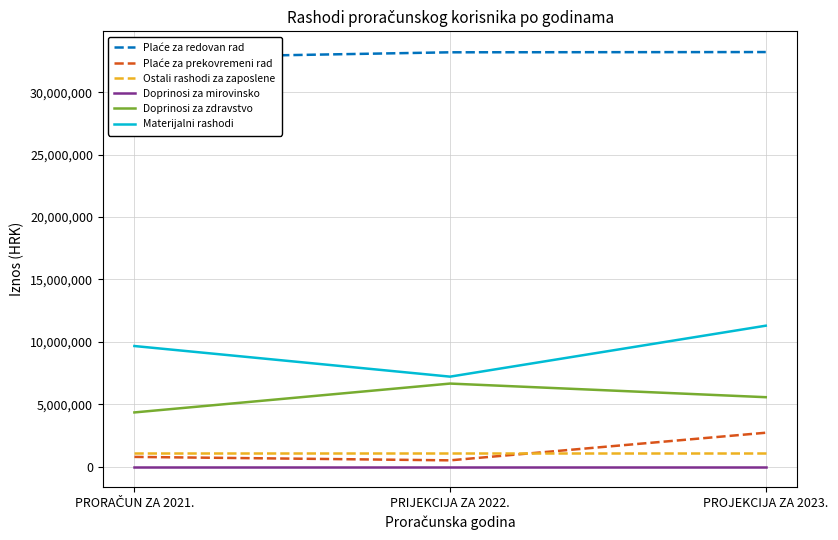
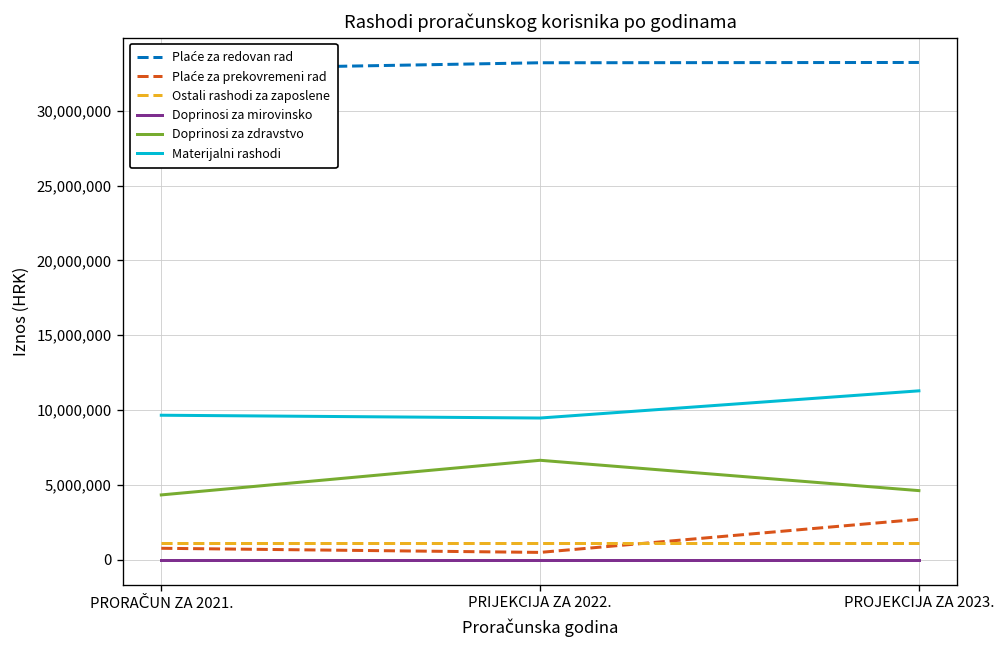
  {
    "Plaće za redovan rad": {
      "PRIJEKCIJA ZA 2022.": "33,200,000",
      "PROJEKCIJA ZA 2023.": "33,200,000"
    },
    "Plaće za prekovremeni rad": {
      "PRORAČUN ZA 2021.": "800,000",
      "PRIJEKCIJA ZA 2022.": "500,000",
      "PROJEKCIJA ZA 2023.": "2,700,000"
    },
    "Ostali rashodi za zaposlene": {
      "PRORAČUN ZA 2021.": "1,100,000",
      "PRIJEKCIJA ZA 2022.": "1,100,000",
      "PROJEKCIJA ZA 2023.": "1,100,000"
    },
    "Doprinosi za mirovinsko": {
      "PRORAČUN ZA 2021.": "0",
      "PRIJEKCIJA ZA 2022.": "0",
      "PROJEKCIJA ZA 2023.": "0"
    },
    "Doprinosi za zdravstvo": {
      "PRORAČUN ZA 2021.": "4,300,000",
      "PRIJEKCIJA ZA 2022.": "6,700,000",
-     "PROJEKCIJA ZA 2023.": "5,600,000"
+     "PROJEKCIJA ZA 2023.": "4,600,000"
    },
    "Materijalni rashodi": {
      "PRORAČUN ZA 2021.": "9,700,000",
-     "PRIJEKCIJA ZA 2022.": "7,200,000",
+     "PRIJEKCIJA ZA 2022.": "9,500,000",
      "PROJEKCIJA ZA 2023.": "11,300,000"
    }
  }
